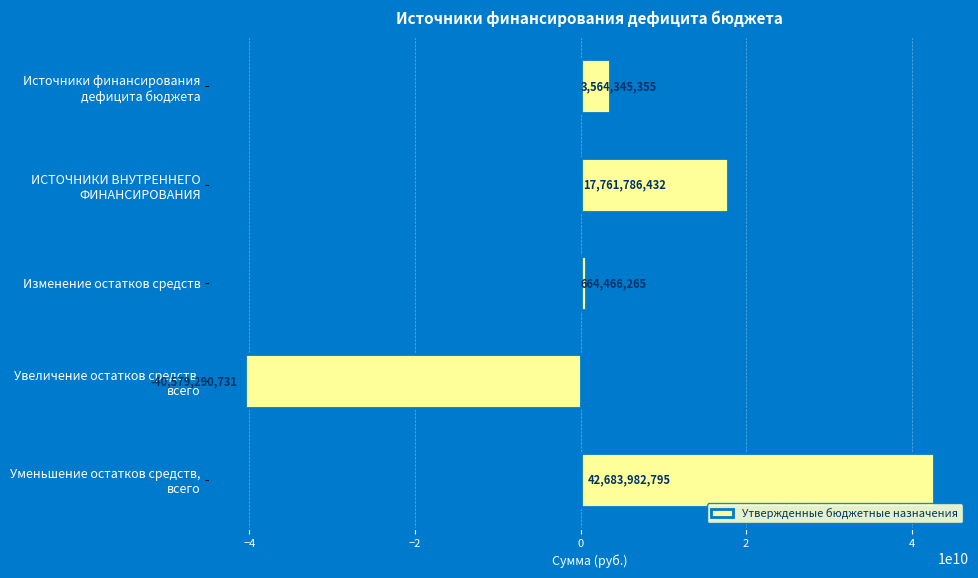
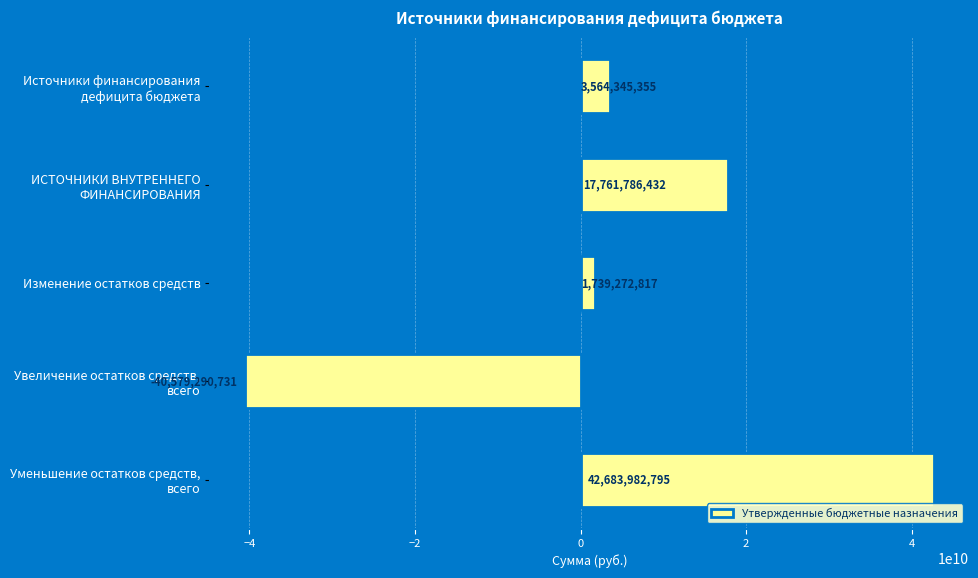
  {
    "Источники финансирования дефицита бюджета": "3,564,345,355",
    "ИСТОЧНИКИ ВНУТРЕННЕГО ФИНАНСИРОВАНИЯ": "17,761,786,432",
-   "Изменение остатков средств": "664,466,265",
+   "Изменение остатков средств": "1,739,272,817",
    "Увеличение остатков средств, всего": "-40,579,290,731",
    "Уменьшение остатков средств, всего": "42,683,982,795"
  }
